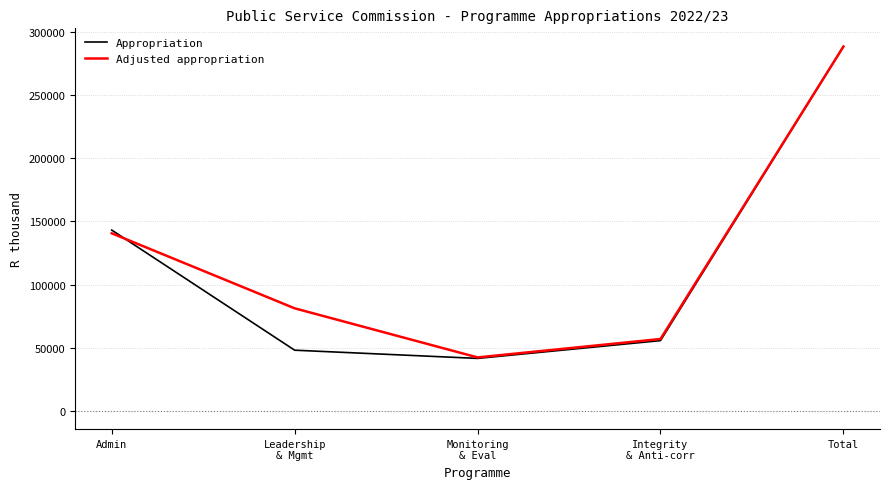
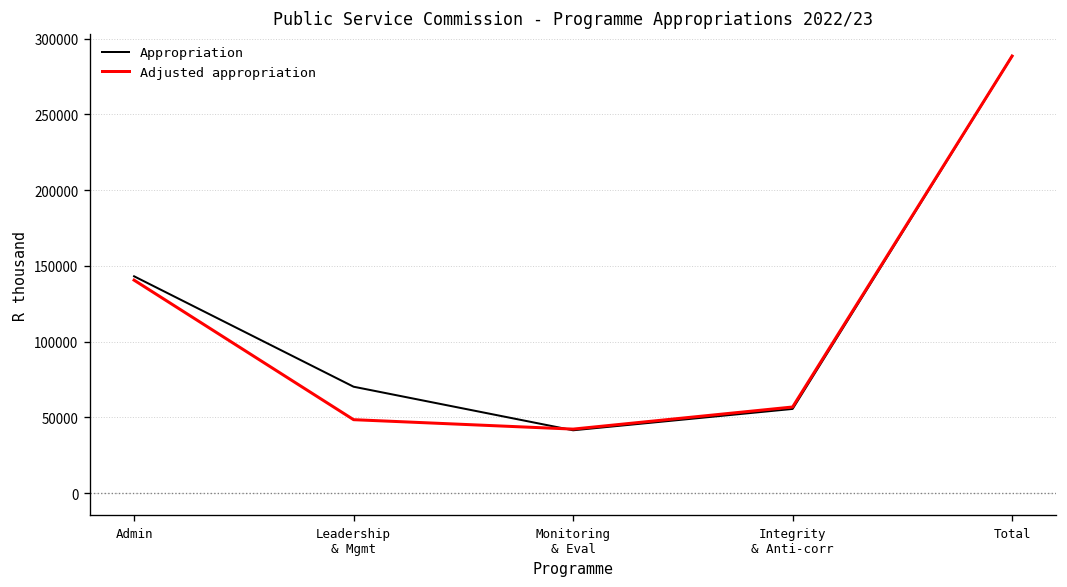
  {
    "Appropriation": {
      "Admin": 143000,
-     "Leadership & Mgmt": 48000
+     "Leadership & Mgmt": 70000
    },
    "Adjusted appropriation": {
      "Admin": 141000,
-     "Leadership & Mgmt": 81000
+     "Leadership & Mgmt": 49000
    }
  }
